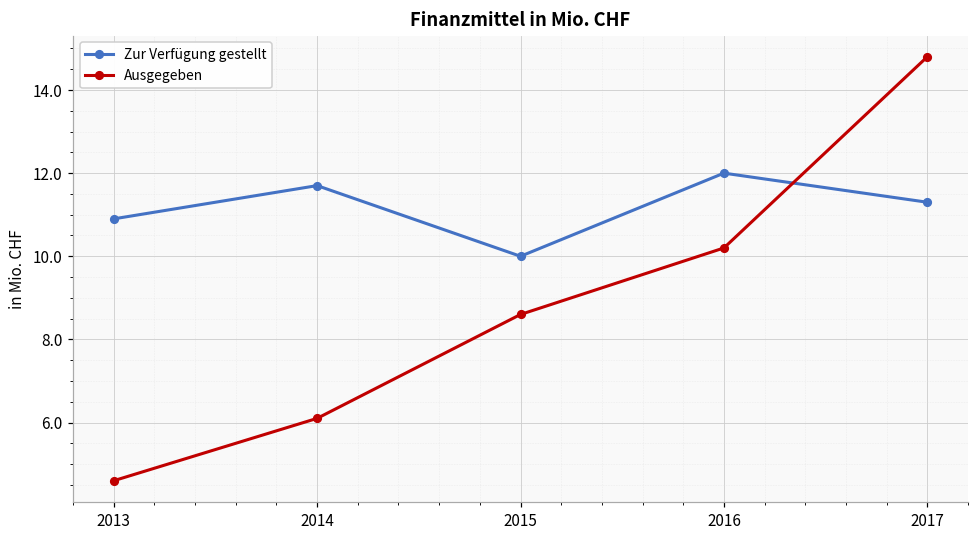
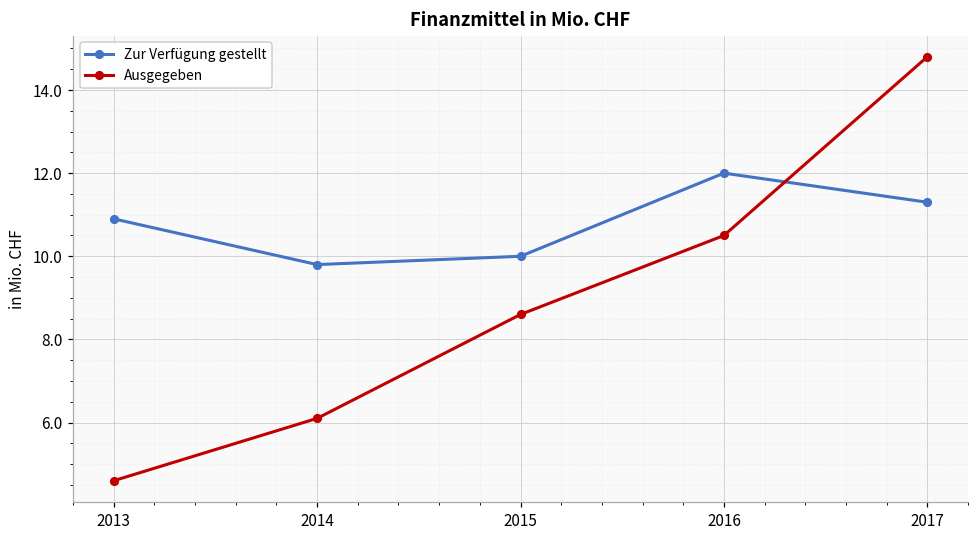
  {
    "Zur Verfügung gestellt": {
      "2013": 10.9,
-     "2014": 11.7,
+     "2014": 9.8,
      "2015": 10.0,
      "2016": 12.0,
      "2017": 11.3
    },
    "Ausgegeben": {
      "2013": 4.6,
      "2014": 6.1,
      "2015": 8.6,
-     "2016": 10.2,
+     "2016": 10.5,
      "2017": 14.8
    }
  }
